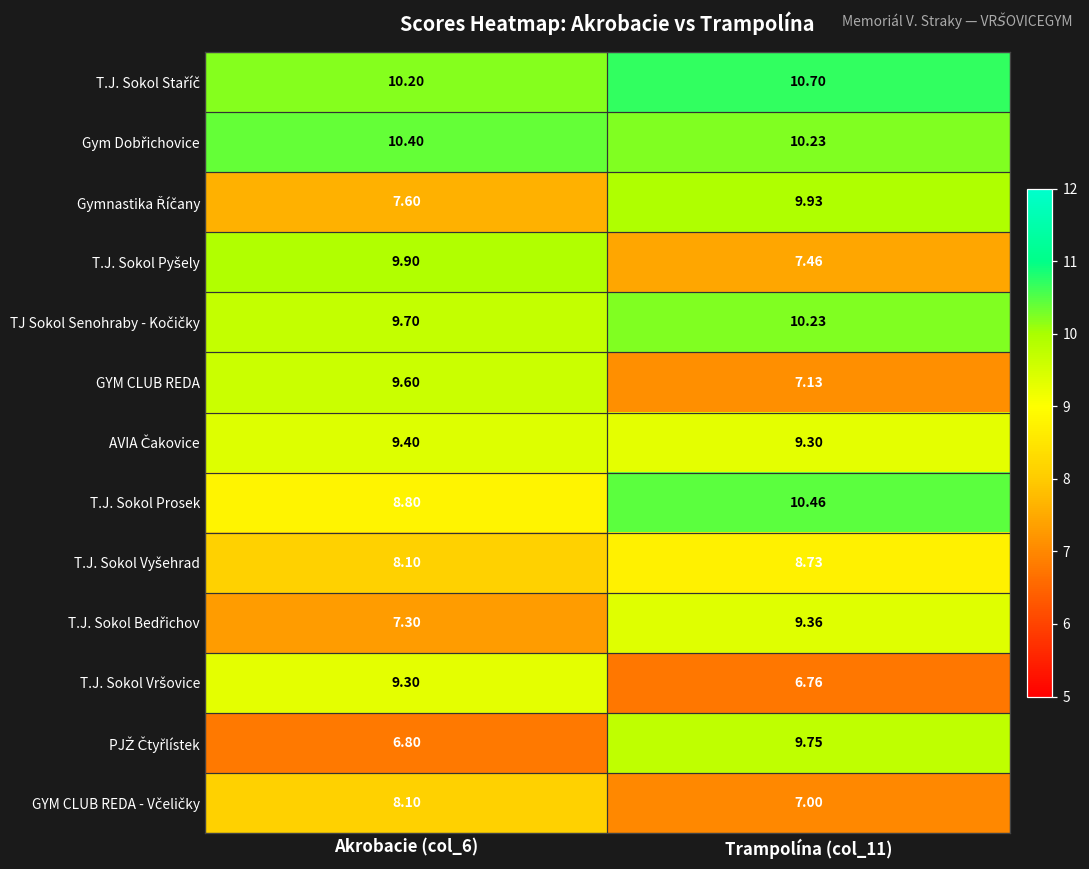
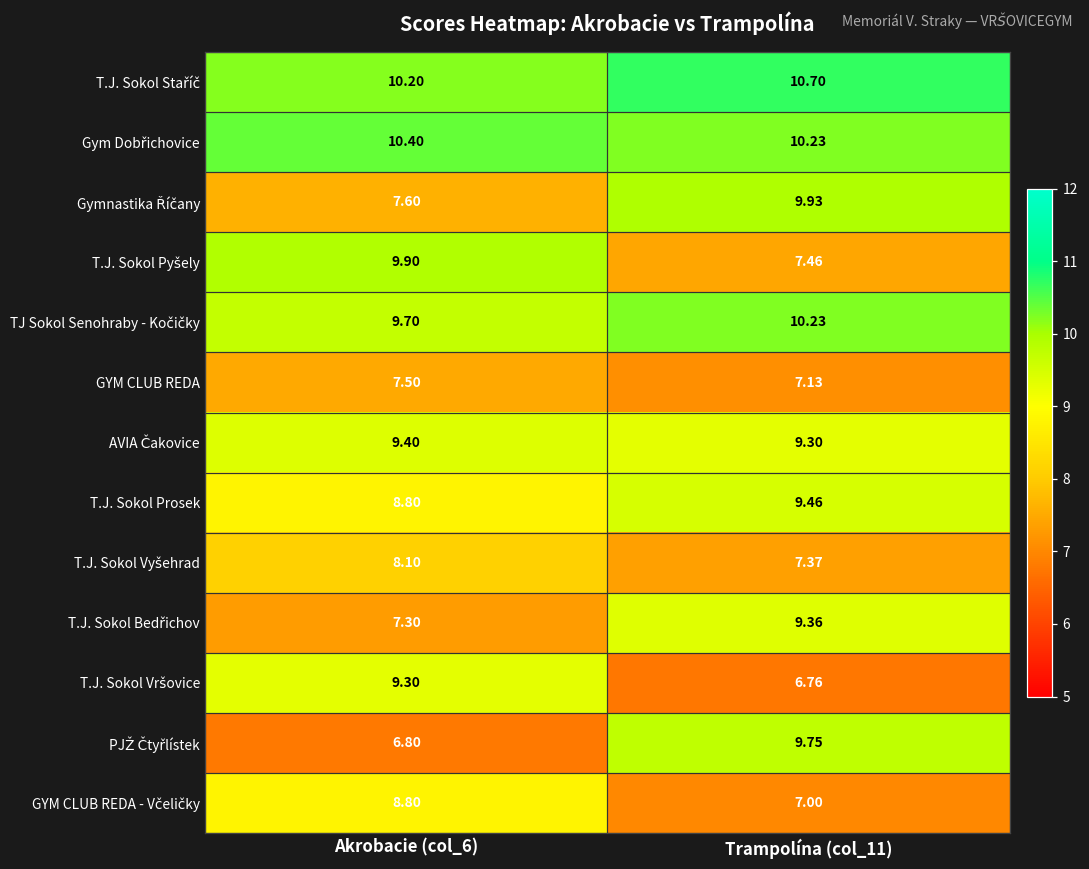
  {
    "T.J. Sokol Staříč": {
      "Akrobacie (col_6)": 10.20,
      "Trampolína (col_11)": 10.70
    },
    "Gym Dobřichovice": {
      "Akrobacie (col_6)": 10.40,
      "Trampolína (col_11)": 10.23
    },
    "Gymnastika Říčany": {
      "Akrobacie (col_6)": 7.60,
      "Trampolína (col_11)": 9.93
    },
    "T.J. Sokol Pyšely": {
      "Akrobacie (col_6)": 9.90,
      "Trampolína (col_11)": 7.46
    },
    "TJ Sokol Senohraby - Kočičky": {
      "Akrobacie (col_6)": 9.70,
      "Trampolína (col_11)": 10.23
    },
    "GYM CLUB REDA": {
-     "Akrobacie (col_6)": 9.60,
+     "Akrobacie (col_6)": 7.50,
      "Trampolína (col_11)": 7.13
    },
    "AVIA Čakovice": {
      "Akrobacie (col_6)": 9.40,
      "Trampolína (col_11)": 9.30
    },
    "T.J. Sokol Prosek": {
      "Akrobacie (col_6)": 8.80,
-     "Trampolína (col_11)": 10.46
+     "Trampolína (col_11)": 9.46
    },
    "T.J. Sokol Vyšehrad": {
      "Akrobacie (col_6)": 8.10,
-     "Trampolína (col_11)": 8.73
+     "Trampolína (col_11)": 7.37
    },
    "T.J. Sokol Bedřichov": {
      "Akrobacie (col_6)": 7.30,
      "Trampolína (col_11)": 9.36
    },
    "T.J. Sokol Vršovice": {
      "Akrobacie (col_6)": 9.30,
      "Trampolína (col_11)": 6.76
    },
    "PJŽ Čtyřlístek": {
      "Akrobacie (col_6)": 6.80,
      "Trampolína (col_11)": 9.75
    },
    "GYM CLUB REDA - Včeličky": {
-     "Akrobacie (col_6)": 8.10,
+     "Akrobacie (col_6)": 8.80,
      "Trampolína (col_11)": 7.00
    }
  }
